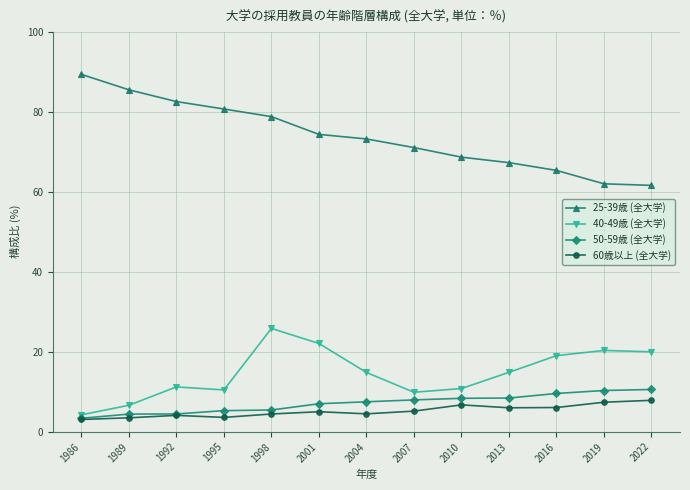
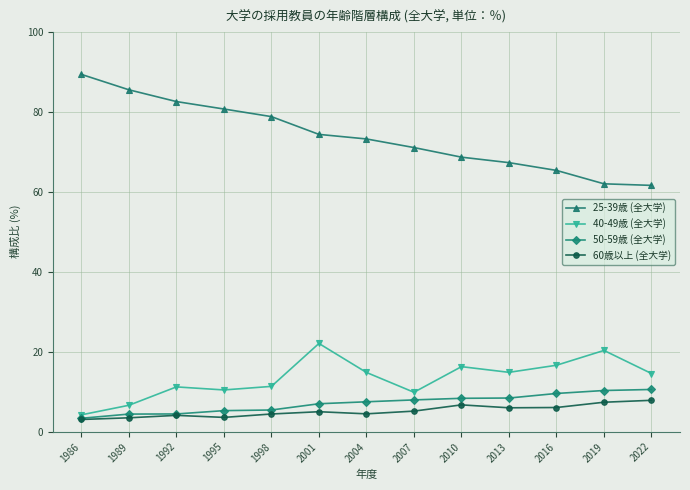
  {
    "40-49歳 (全大学)": {
      "1986": 4,
      "1989": 7,
      "1992": 11,
      "1995": 10,
-     "1998": 26,
+     "1998": 11,
      "2001": 22,
      "2004": 15,
      "2007": 10,
-     "2010": 11,
+     "2010": 16,
      "2013": 15,
-     "2016": 19,
+     "2016": 17,
      "2019": 20,
-     "2022": 20
+     "2022": 15
    }
  }
